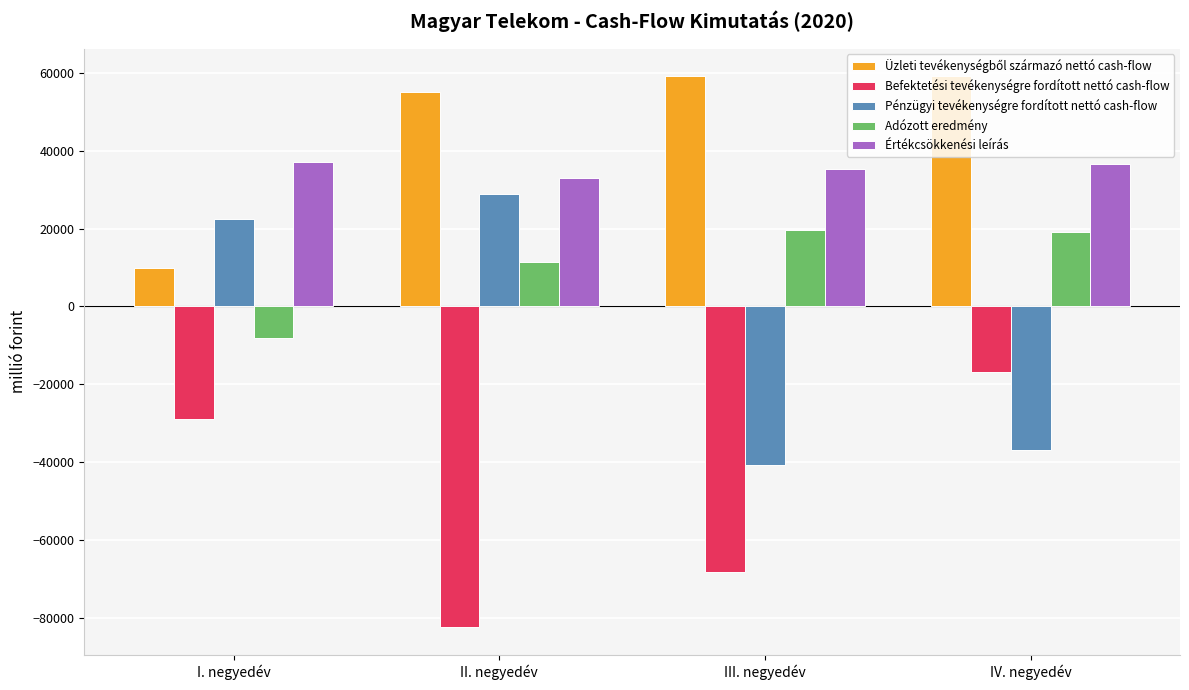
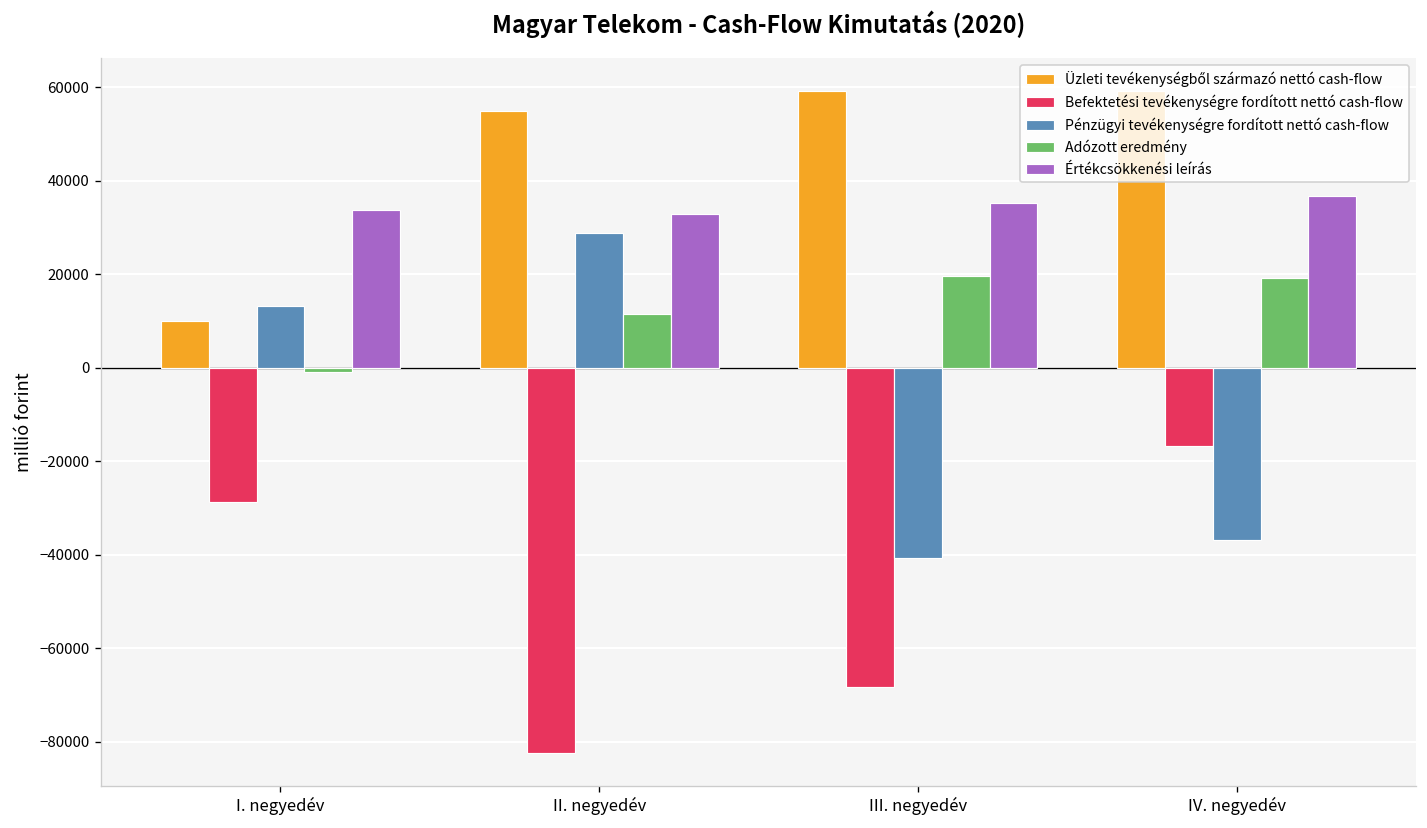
  {
    "Üzleti tevékenységből származó nettó cash-flow": {
      "I. negyedév": 10000,
      "II. negyedév": 55000,
      "III. negyedév": 59000
    },
    "Befektetési tevékenységre fordított nettó cash-flow": {
      "I. negyedév": -29000,
      "II. negyedév": -82000,
      "III. negyedév": -68000,
      "IV. negyedév": -17000
    },
    "Pénzügyi tevékenységre fordított nettó cash-flow": {
-     "I. negyedév": 22000,
+     "I. negyedév": 13000,
      "II. negyedév": 29000,
      "III. negyedév": -41000,
      "IV. negyedév": -37000
    },
    "Adózott eredmény": {
-     "I. negyedév": -8000,
+     "I. negyedév": -1000,
      "II. negyedév": 11000,
      "III. negyedév": 20000,
      "IV. negyedév": 19000
    },
    "Értékcsökkenési leírás": {
-     "I. negyedév": 37000,
+     "I. negyedév": 34000,
      "II. negyedév": 33000,
      "III. negyedév": 35000,
      "IV. negyedév": 37000
    }
  }
